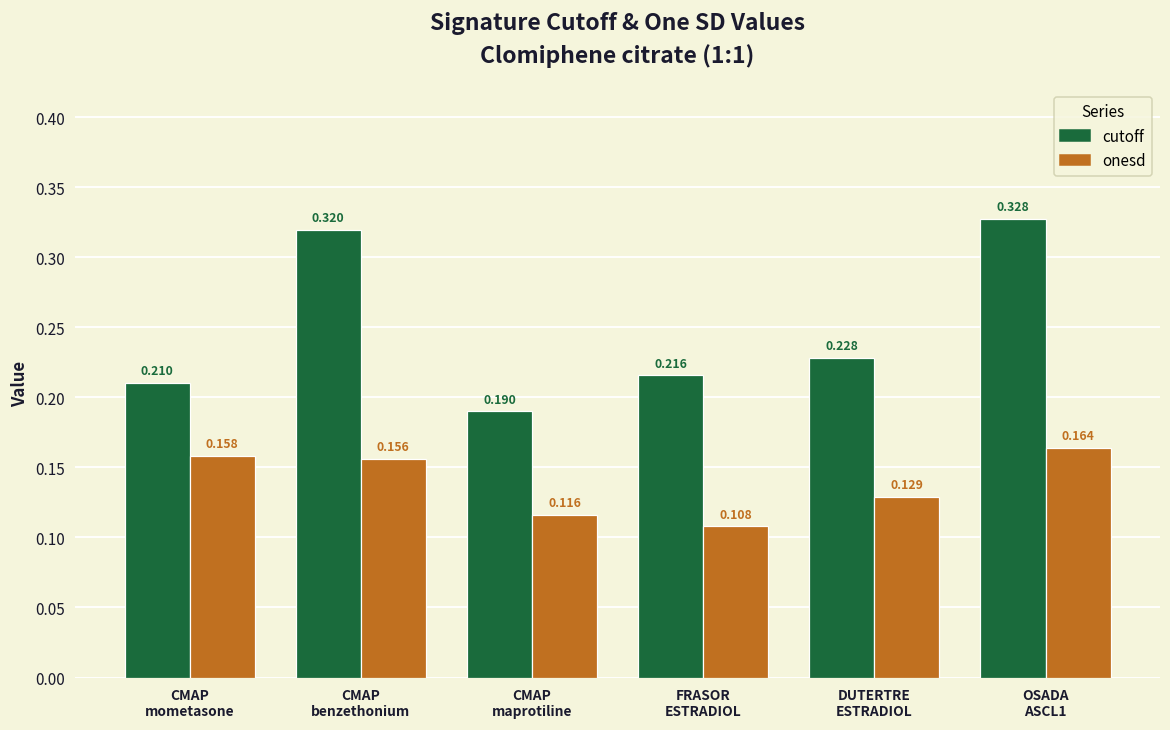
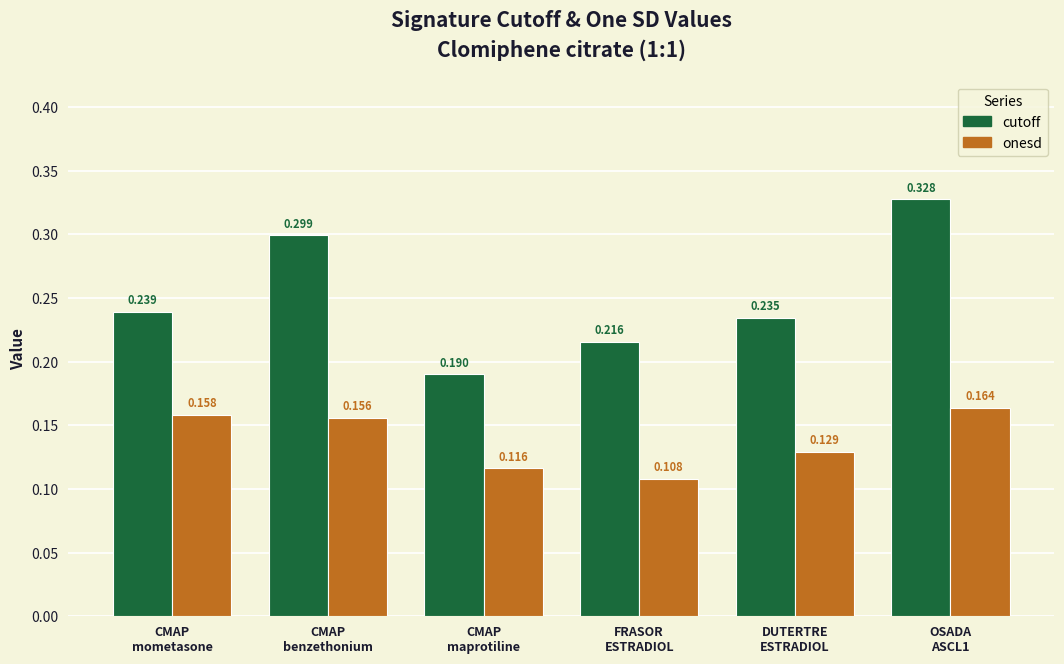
  {
    "cutoff": {
-     "CMAP mometasone": 0.210,
-     "CMAP benzethonium": 0.320,
+     "CMAP mometasone": 0.239,
+     "CMAP benzethonium": 0.299,
      "CMAP maprotiline": 0.190,
      "FRASOR ESTRADIOL": 0.216,
-     "DUTERTRE ESTRADIOL": 0.228,
+     "DUTERTRE ESTRADIOL": 0.235,
      "OSADA ASCL1": 0.328
    },
    "onesd": {
      "CMAP mometasone": 0.158,
      "CMAP benzethonium": 0.156,
      "CMAP maprotiline": 0.116,
      "FRASOR ESTRADIOL": 0.108,
      "DUTERTRE ESTRADIOL": 0.129,
      "OSADA ASCL1": 0.164
    }
  }
